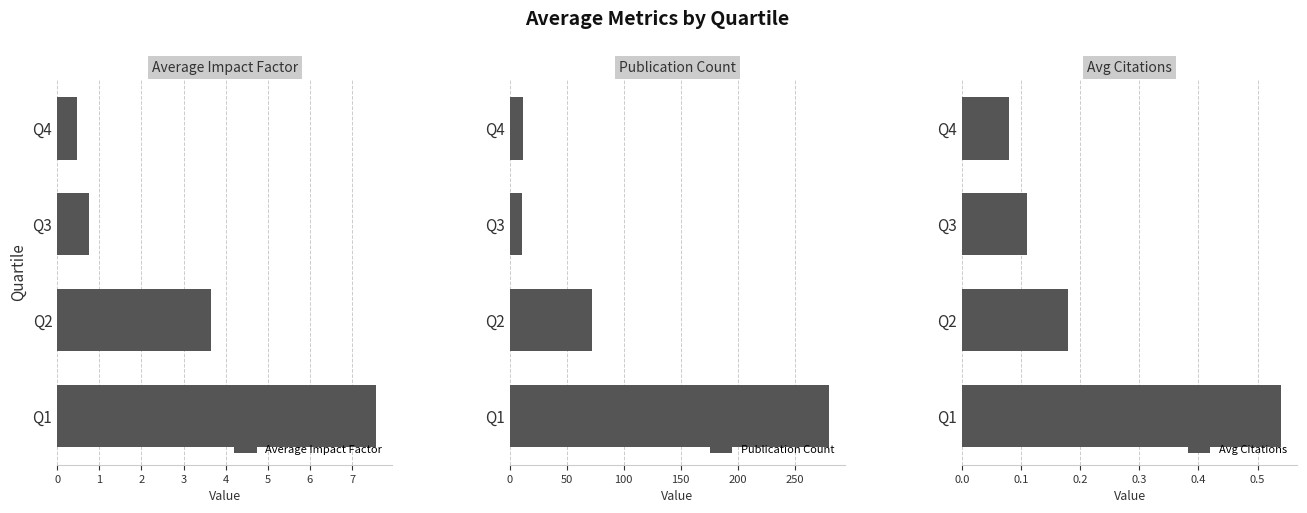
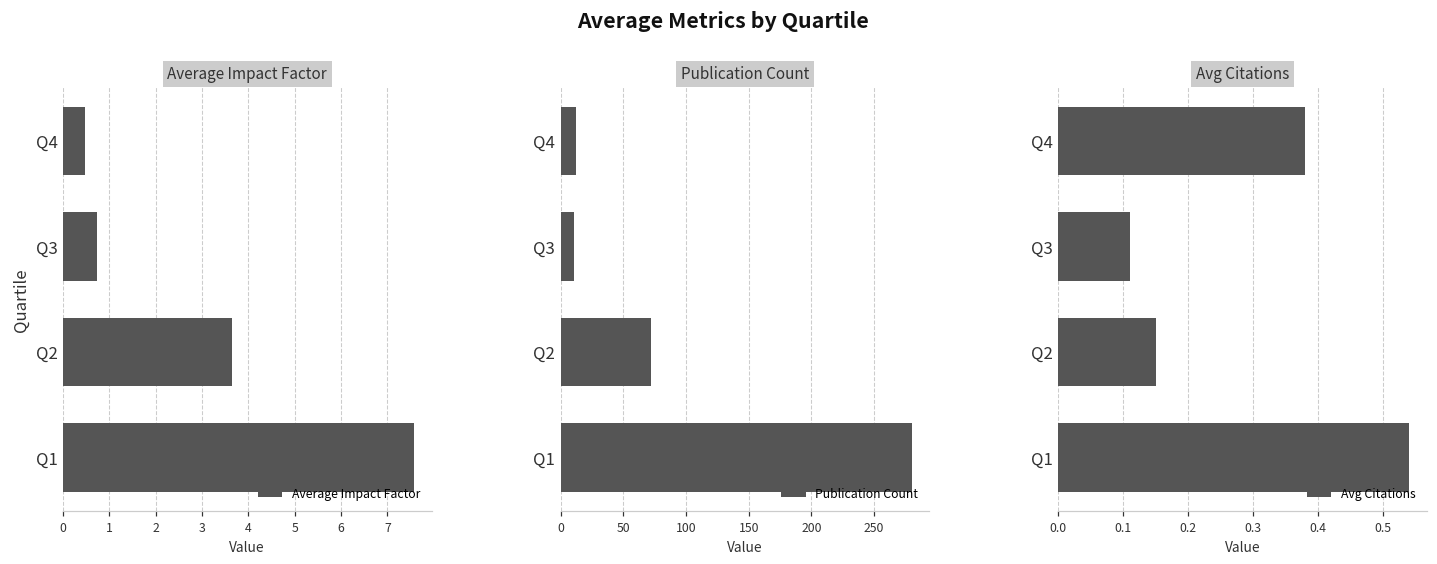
  {
    "Average Impact Factor": {
      "Q4": 0.5,
      "Q3": 0.7,
      "Q2": 3.6,
      "Q1": 7.6
    },
    "Publication Count": {
      "Q4": 12,
      "Q3": 11,
      "Q2": 72,
      "Q1": 280
    },
    "Avg Citations": {
-     "Q4": 0.08,
+     "Q4": 0.38,
      "Q3": 0.11,
-     "Q2": 0.18,
+     "Q2": 0.15,
      "Q1": 0.54
    }
  }
